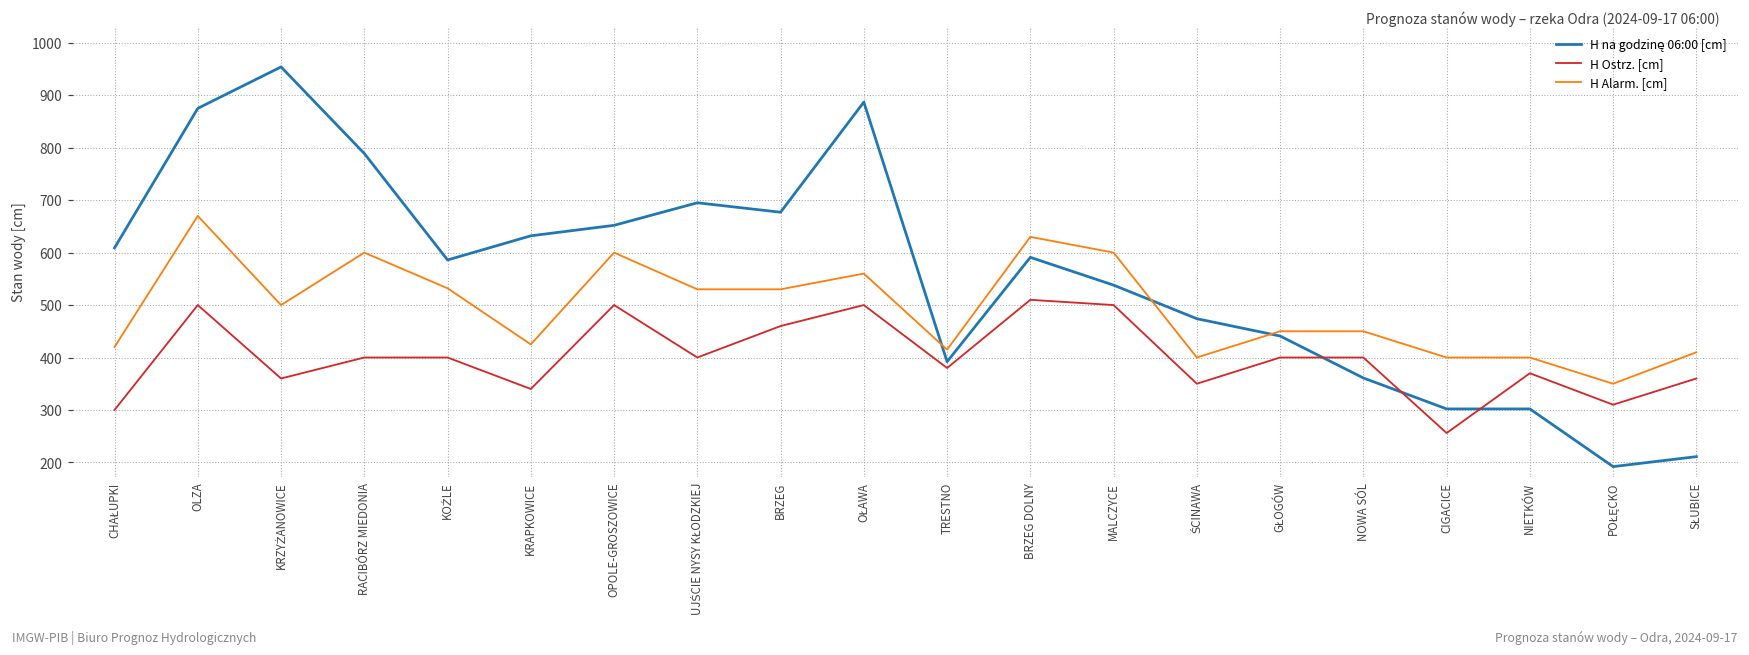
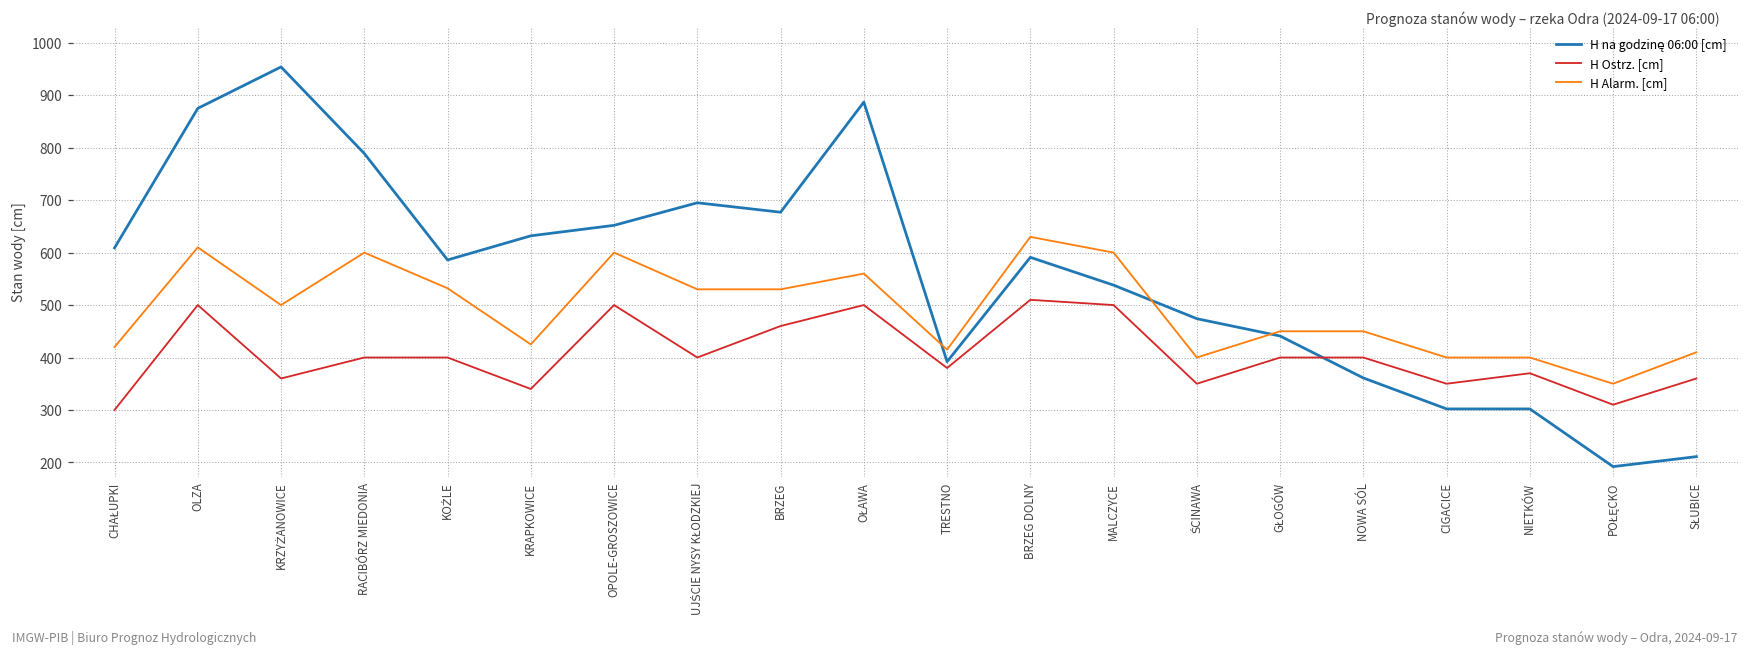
  {
    "H na godzinę 06:00 [cm]": {
      "CHAŁUPKI": 610,
      "OLZA": 880,
      "KRZYŻANOWICE": 950,
      "RACIBÓRZ MIEDONIA": 790,
      "KOŹLE": 590,
      "KRAPKOWICE": 630,
      "OPOLE-GROSZOWICE": 650,
      "UJŚCIE NYSY KŁODZKIEJ": 700,
      "BRZEG": 680,
      "OŁAWA": 890,
      "TRESTNO": 390,
      "BRZEG DOLNY": 590,
      "MALCZYCE": 540,
      "ŚCINAWA": 470,
      "GŁOGÓW": 440,
      "NOWA SÓL": 360,
      "CIGACICE": 300,
      "NIETKÓW": 300,
      "POŁĘCKO": 190,
      "SŁUBICE": 210
    },
    "H Ostrz. [cm]": {
      "CHAŁUPKI": 300,
      "OLZA": 500,
      "KRZYŻANOWICE": 360,
      "RACIBÓRZ MIEDONIA": 400,
      "KOŹLE": 400,
      "KRAPKOWICE": 340,
      "OPOLE-GROSZOWICE": 500,
      "UJŚCIE NYSY KŁODZKIEJ": 400,
      "BRZEG": 460,
      "OŁAWA": 500,
      "TRESTNO": 380,
      "BRZEG DOLNY": 510,
      "MALCZYCE": 500,
      "ŚCINAWA": 350,
      "GŁOGÓW": 400,
      "NOWA SÓL": 400,
-     "CIGACICE": 260,
+     "CIGACICE": 350,
      "NIETKÓW": 370,
      "POŁĘCKO": 310,
      "SŁUBICE": 360
    },
    "H Alarm. [cm]": {
      "CHAŁUPKI": 420,
-     "OLZA": 670,
+     "OLZA": 610,
      "KRZYŻANOWICE": 500,
      "RACIBÓRZ MIEDONIA": 600,
      "KOŹLE": 530,
      "KRAPKOWICE": 430,
      "OPOLE-GROSZOWICE": 600,
      "UJŚCIE NYSY KŁODZKIEJ": 530,
      "BRZEG": 530,
      "OŁAWA": 560,
      "TRESTNO": 420,
      "BRZEG DOLNY": 630,
      "MALCZYCE": 600,
      "ŚCINAWA": 400,
      "GŁOGÓW": 450,
      "NOWA SÓL": 450,
      "CIGACICE": 400,
      "NIETKÓW": 400,
      "POŁĘCKO": 350,
      "SŁUBICE": 410
    }
  }
